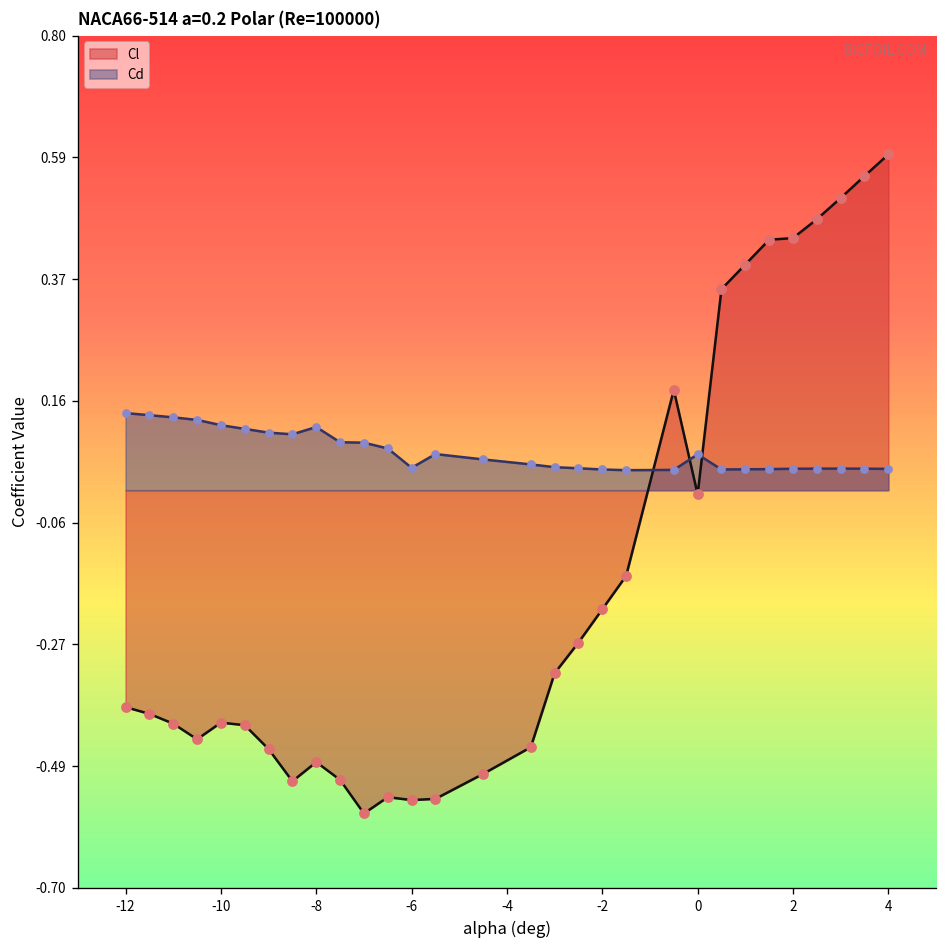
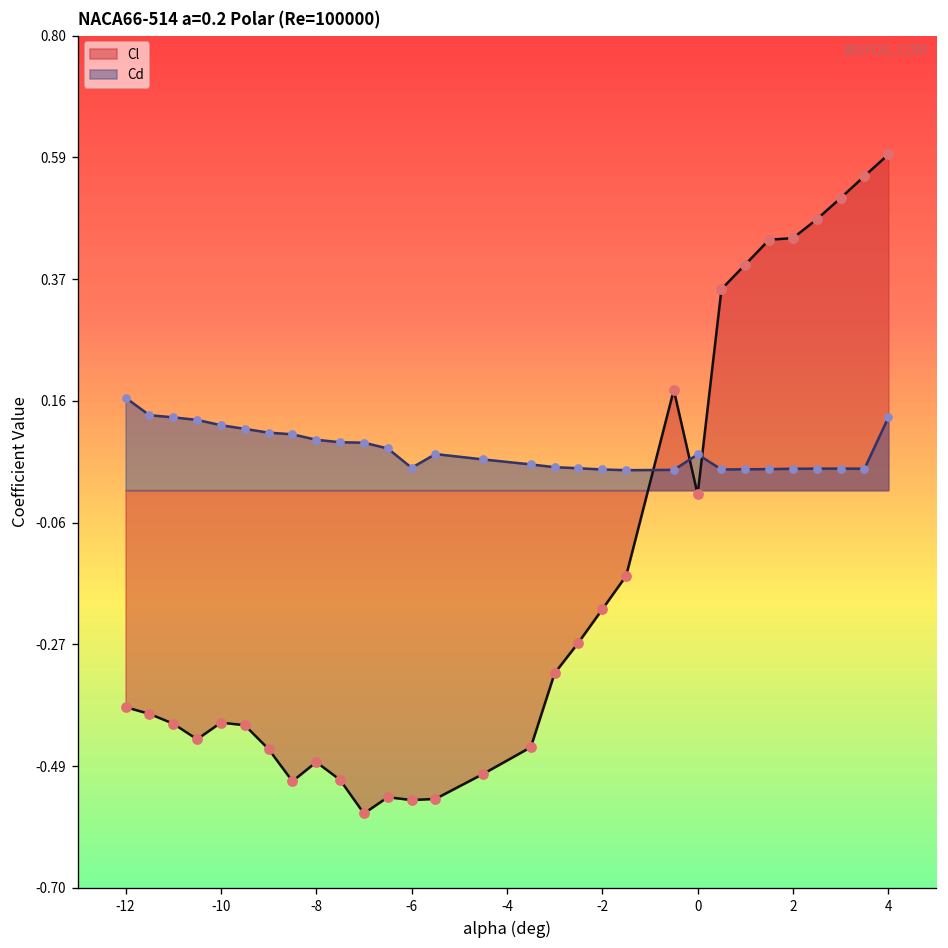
  {
    "Cd": {
-     "-12": 0.14,
+     "-12": 0.16,
      "-10": 0.11,
-     "-8": 0.11,
+     "-8": 0.09,
      "-6": 0.04,
      "-2": 0.04,
      "0": 0.06,
      "2": 0.04,
-     "4": 0.04
+     "4": 0.13
    }
  }
